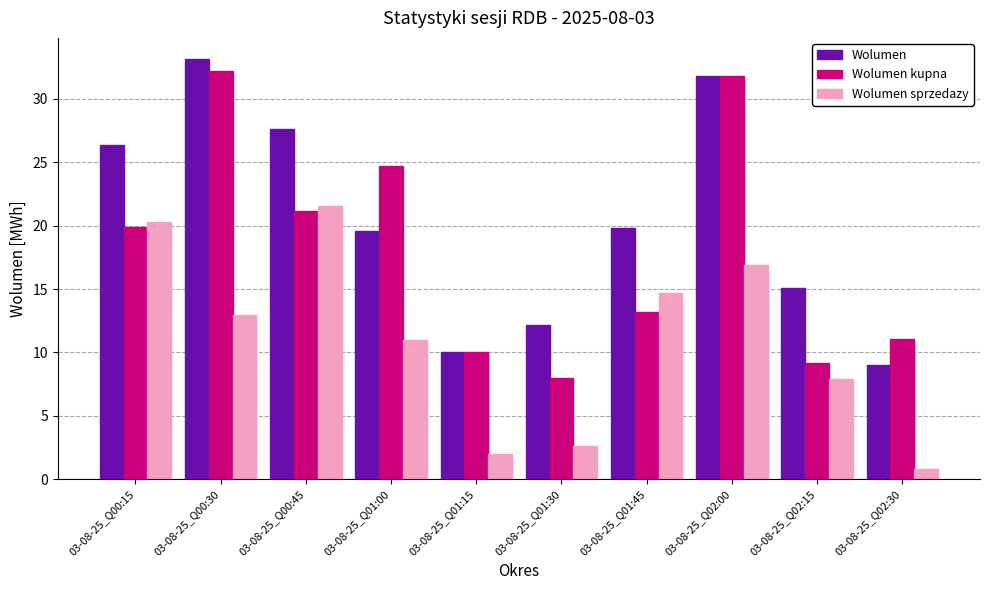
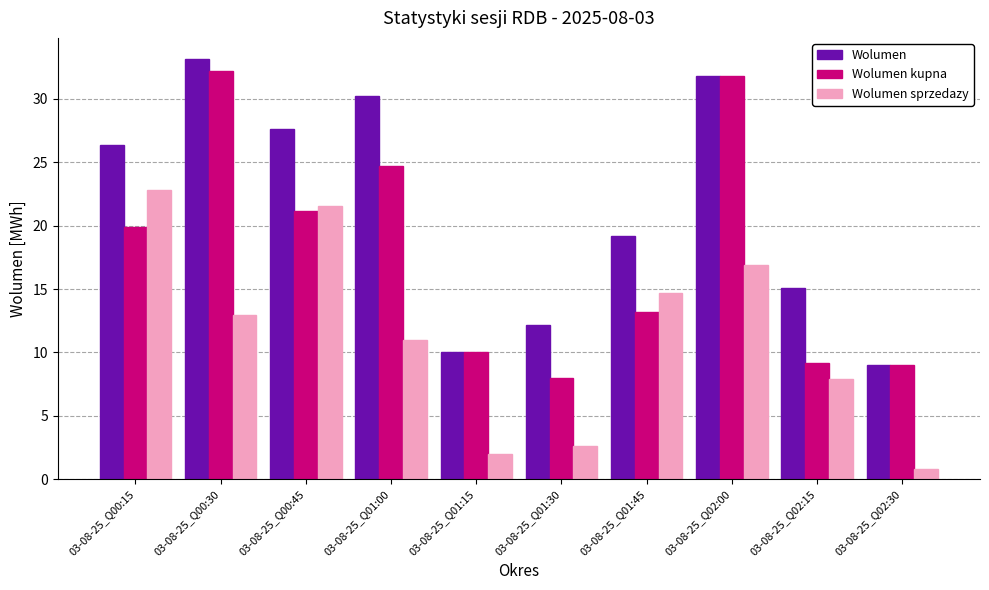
  {
    "Wolumen": {
      "03-08-25_Q00:15": 26.4,
      "03-08-25_Q00:30": 33.2,
      "03-08-25_Q00:45": 27.6,
-     "03-08-25_Q01:00": 19.6,
+     "03-08-25_Q01:00": 30.2,
      "03-08-25_Q01:15": 10.1,
      "03-08-25_Q01:30": 12.2,
-     "03-08-25_Q01:45": 19.8,
+     "03-08-25_Q01:45": 19.2,
      "03-08-25_Q02:00": 31.8,
      "03-08-25_Q02:15": 15.1,
      "03-08-25_Q02:30": 9.0
    },
    "Wolumen kupna": {
      "03-08-25_Q00:15": 19.9,
      "03-08-25_Q00:30": 32.2,
      "03-08-25_Q00:45": 21.2,
      "03-08-25_Q01:00": 24.7,
      "03-08-25_Q01:15": 10.1,
      "03-08-25_Q01:30": 8.0,
      "03-08-25_Q01:45": 13.2,
      "03-08-25_Q02:00": 31.8,
      "03-08-25_Q02:15": 9.2,
-     "03-08-25_Q02:30": 11.1
+     "03-08-25_Q02:30": 9.0
    },
    "Wolumen sprzedazy": {
-     "03-08-25_Q00:15": 20.3,
+     "03-08-25_Q00:15": 22.8,
      "03-08-25_Q00:30": 13.0,
      "03-08-25_Q00:45": 21.5,
      "03-08-25_Q01:00": 11.0,
      "03-08-25_Q01:15": 2.0,
      "03-08-25_Q01:30": 2.6,
      "03-08-25_Q01:45": 14.7,
      "03-08-25_Q02:00": 16.9,
      "03-08-25_Q02:15": 7.9,
      "03-08-25_Q02:30": 0.8
    }
  }
